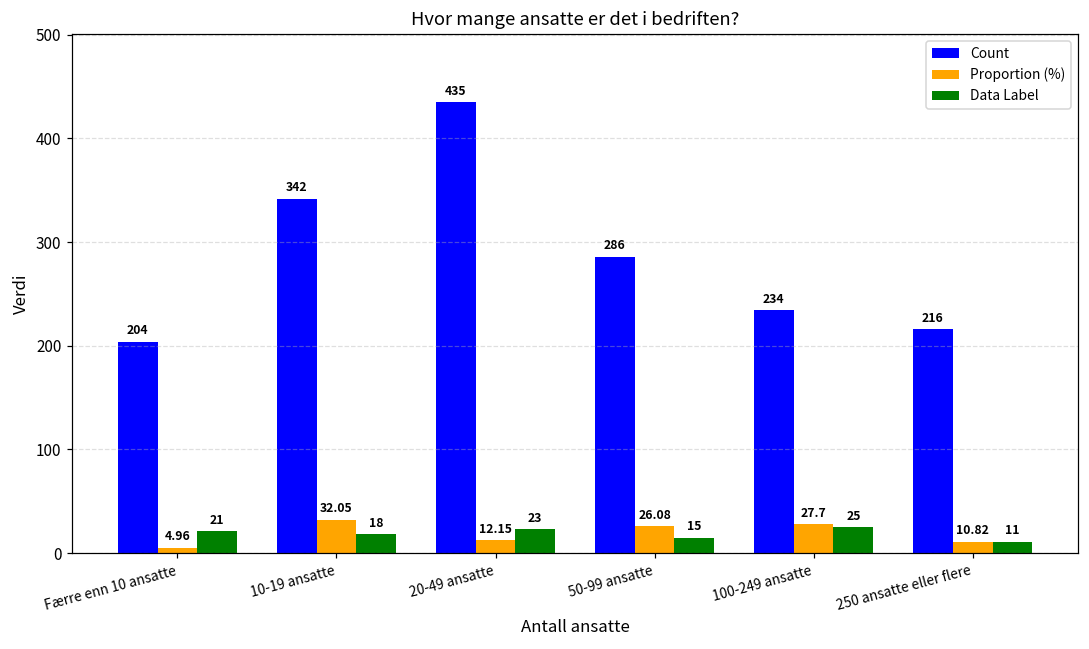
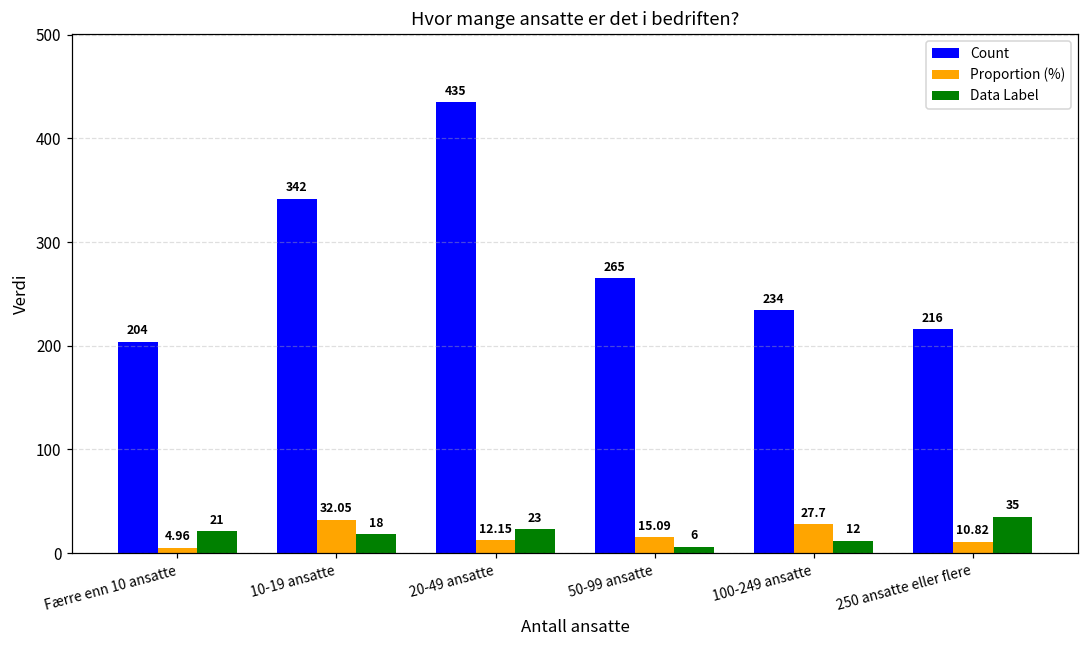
  {
    "Count": {
      "Færre enn 10 ansatte": 204,
      "10-19 ansatte": 342,
      "20-49 ansatte": 435,
-     "50-99 ansatte": 286,
+     "50-99 ansatte": 265,
      "100-249 ansatte": 234,
      "250 ansatte eller flere": 216
    },
    "Proportion (%)": {
      "Færre enn 10 ansatte": 4.96,
      "10-19 ansatte": 32.05,
      "20-49 ansatte": 12.15,
-     "50-99 ansatte": 26.08,
+     "50-99 ansatte": 15.09,
      "100-249 ansatte": 27.7,
      "250 ansatte eller flere": 10.82
    },
    "Data Label": {
      "Færre enn 10 ansatte": 21,
      "10-19 ansatte": 18,
      "20-49 ansatte": 23,
-     "50-99 ansatte": 15,
-     "100-249 ansatte": 25,
-     "250 ansatte eller flere": 11
+     "50-99 ansatte": 6,
+     "100-249 ansatte": 12,
+     "250 ansatte eller flere": 35
    }
  }
